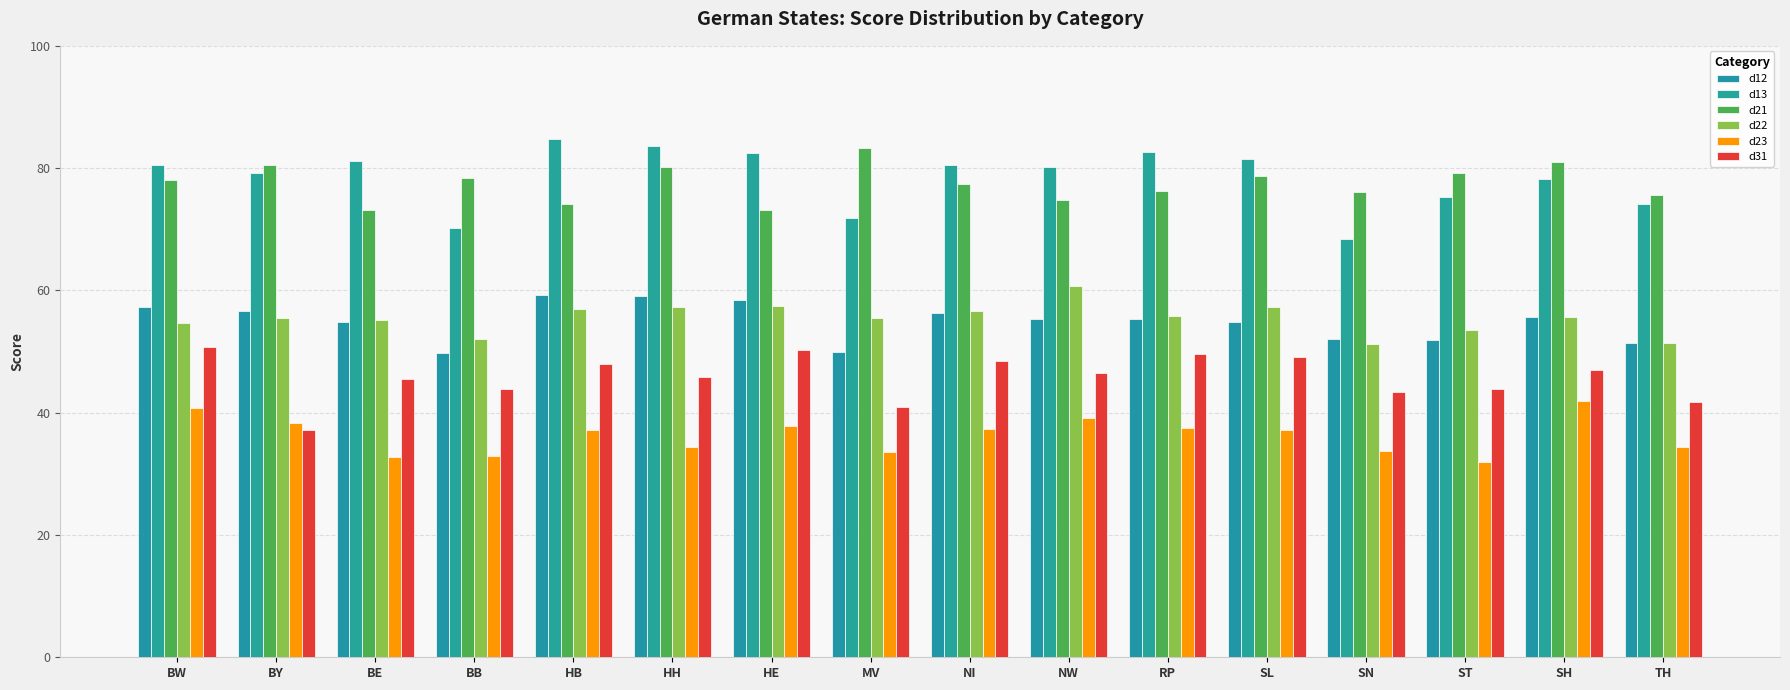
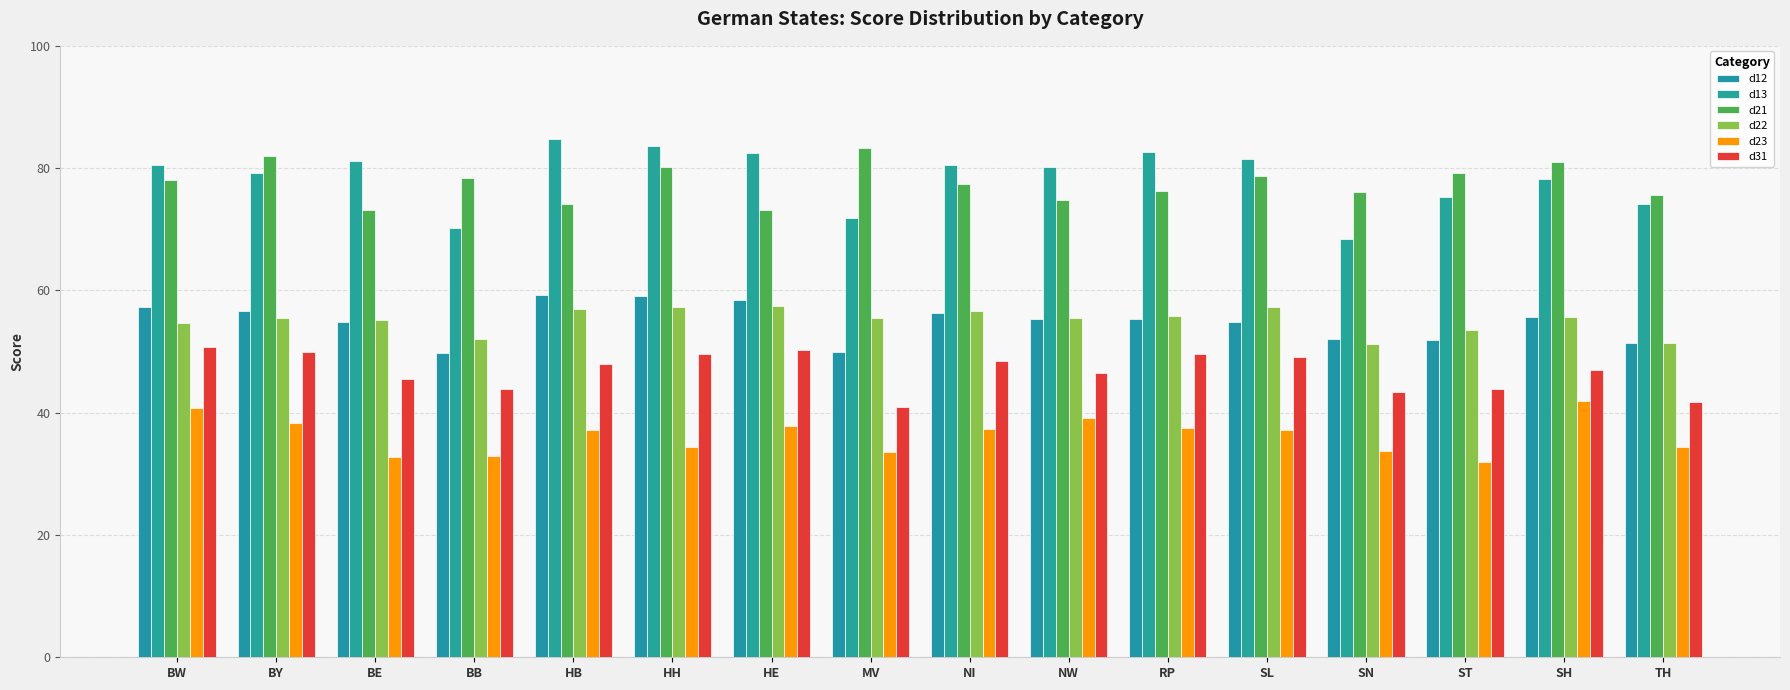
  {
    "d21": {
      "BW": 78,
-     "BY": 81,
+     "BY": 82,
      "BE": 73,
      "BB": 78,
      "HB": 74,
      "HH": 80,
      "HE": 73,
      "MV": 83,
      "NI": 77,
      "NW": 75,
      "RP": 76,
      "SL": 79,
      "SN": 76,
      "ST": 79,
      "SH": 81,
      "TH": 76
    },
    "d22": {
      "BW": 55,
      "BY": 55,
      "BE": 55,
      "BB": 52,
      "HB": 57,
      "HH": 57,
      "HE": 57,
      "MV": 55,
      "NI": 57,
-     "NW": 61,
+     "NW": 56,
      "RP": 56,
      "SL": 57,
      "SN": 51,
      "ST": 54,
      "SH": 56,
      "TH": 51
    },
    "d23": {
      "BW": 41,
      "BY": 38,
      "BE": 33,
      "BB": 33,
      "HB": 37,
      "HH": 34,
      "HE": 38,
      "MV": 34,
      "NI": 37,
      "NW": 39,
      "RP": 37,
      "SL": 37,
      "SN": 34,
      "ST": 32,
      "SH": 42,
      "TH": 34
    },
    "d31": {
      "BW": 51,
-     "BY": 37,
+     "BY": 50,
      "BE": 46,
      "BB": 44,
      "HB": 48,
-     "HH": 46,
+     "HH": 50,
      "HE": 50,
      "MV": 41,
      "NI": 48,
      "NW": 47,
      "RP": 50,
      "SL": 49,
      "SN": 43,
      "ST": 44,
      "SH": 47,
      "TH": 42
    }
  }
